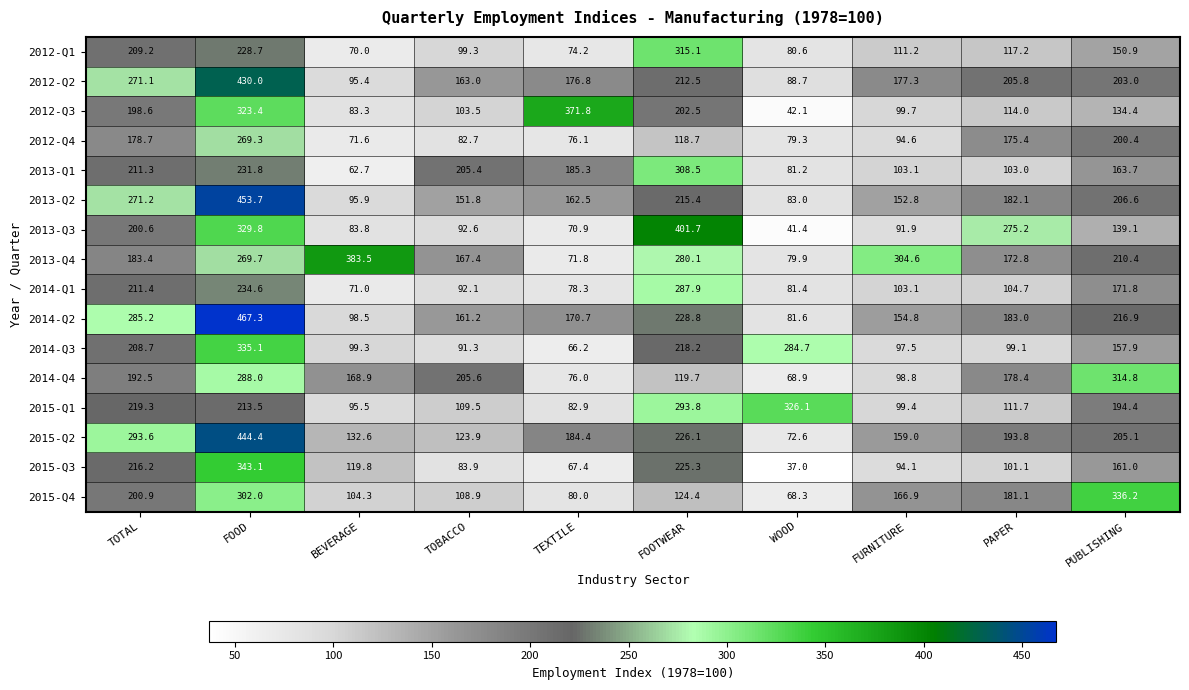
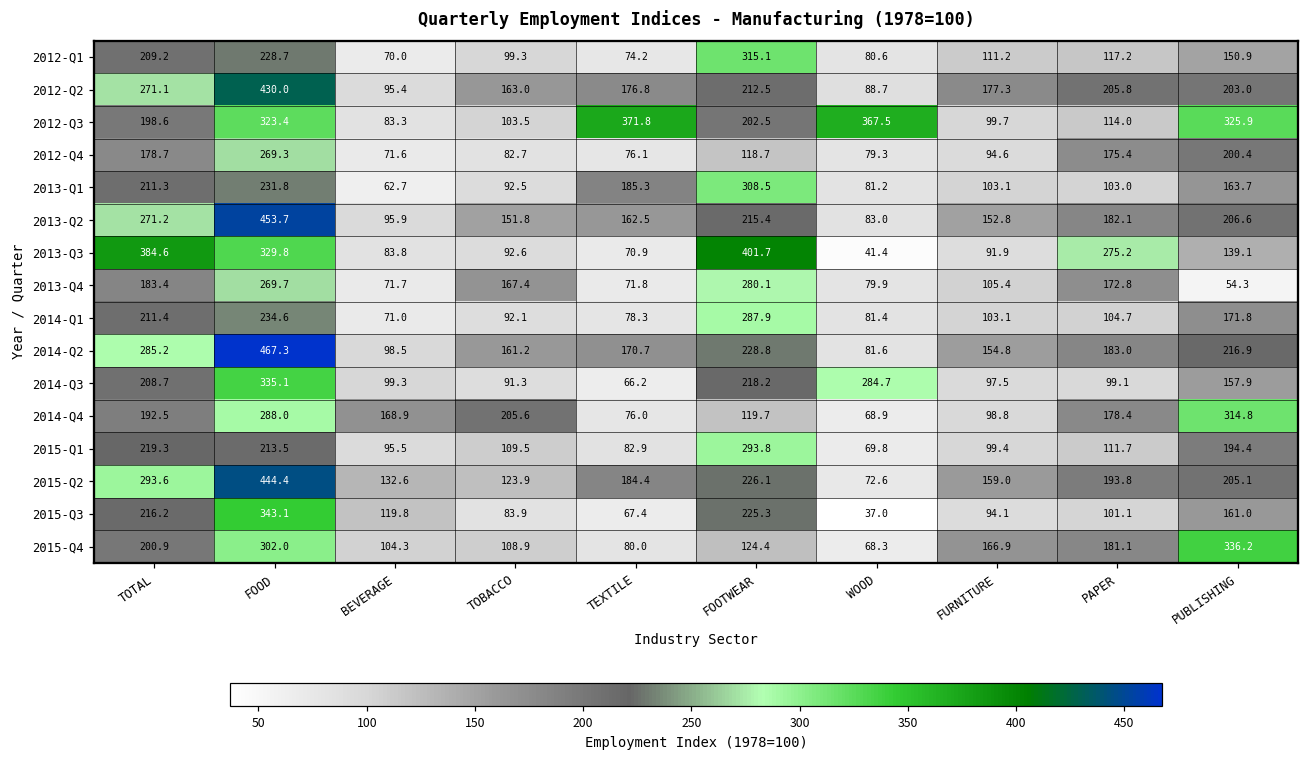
  {
    "2012-Q1": {
      "TOTAL": 209.2,
      "FOOD": 228.7,
      "BEVERAGE": 70.0,
      "TOBACCO": 99.3,
      "TEXTILE": 74.2,
      "FOOTWEAR": 315.1,
      "WOOD": 80.6,
      "FURNITURE": 111.2,
      "PAPER": 117.2,
      "PUBLISHING": 150.9
    },
    "2012-Q2": {
      "TOTAL": 271.1,
      "FOOD": 430.0,
      "BEVERAGE": 95.4,
      "TOBACCO": 163.0,
      "TEXTILE": 176.8,
      "FOOTWEAR": 212.5,
      "WOOD": 88.7,
      "FURNITURE": 177.3,
      "PAPER": 205.8,
      "PUBLISHING": 203.0
    },
    "2012-Q3": {
      "TOTAL": 198.6,
      "FOOD": 323.4,
      "BEVERAGE": 83.3,
      "TOBACCO": 103.5,
      "TEXTILE": 371.8,
      "FOOTWEAR": 202.5,
-     "WOOD": 42.1,
+     "WOOD": 367.5,
      "FURNITURE": 99.7,
      "PAPER": 114.0,
-     "PUBLISHING": 134.4
+     "PUBLISHING": 325.9
    },
    "2012-Q4": {
      "TOTAL": 178.7,
      "FOOD": 269.3,
      "BEVERAGE": 71.6,
      "TOBACCO": 82.7,
      "TEXTILE": 76.1,
      "FOOTWEAR": 118.7,
      "WOOD": 79.3,
      "FURNITURE": 94.6,
      "PAPER": 175.4,
      "PUBLISHING": 200.4
    },
    "2013-Q1": {
      "TOTAL": 211.3,
      "FOOD": 231.8,
      "BEVERAGE": 62.7,
-     "TOBACCO": 205.4,
+     "TOBACCO": 92.5,
      "TEXTILE": 185.3,
      "FOOTWEAR": 308.5,
      "WOOD": 81.2,
      "FURNITURE": 103.1,
      "PAPER": 103.0,
      "PUBLISHING": 163.7
    },
    "2013-Q2": {
      "TOTAL": 271.2,
      "FOOD": 453.7,
      "BEVERAGE": 95.9,
      "TOBACCO": 151.8,
      "TEXTILE": 162.5,
      "FOOTWEAR": 215.4,
      "WOOD": 83.0,
      "FURNITURE": 152.8,
      "PAPER": 182.1,
      "PUBLISHING": 206.6
    },
    "2013-Q3": {
-     "TOTAL": 200.6,
+     "TOTAL": 384.6,
      "FOOD": 329.8,
      "BEVERAGE": 83.8,
      "TOBACCO": 92.6,
      "TEXTILE": 70.9,
      "FOOTWEAR": 401.7,
      "WOOD": 41.4,
      "FURNITURE": 91.9,
      "PAPER": 275.2,
      "PUBLISHING": 139.1
    },
    "2013-Q4": {
      "TOTAL": 183.4,
      "FOOD": 269.7,
-     "BEVERAGE": 383.5,
+     "BEVERAGE": 71.7,
      "TOBACCO": 167.4,
      "TEXTILE": 71.8,
      "FOOTWEAR": 280.1,
      "WOOD": 79.9,
-     "FURNITURE": 304.6,
+     "FURNITURE": 105.4,
      "PAPER": 172.8,
-     "PUBLISHING": 210.4
+     "PUBLISHING": 54.3
    },
    "2014-Q1": {
      "TOTAL": 211.4,
      "FOOD": 234.6,
      "BEVERAGE": 71.0,
      "TOBACCO": 92.1,
      "TEXTILE": 78.3,
      "FOOTWEAR": 287.9,
      "WOOD": 81.4,
      "FURNITURE": 103.1,
      "PAPER": 104.7,
      "PUBLISHING": 171.8
    },
    "2014-Q2": {
      "TOTAL": 285.2,
      "FOOD": 467.3,
      "BEVERAGE": 98.5,
      "TOBACCO": 161.2,
      "TEXTILE": 170.7,
      "FOOTWEAR": 228.8,
      "WOOD": 81.6,
      "FURNITURE": 154.8,
      "PAPER": 183.0,
      "PUBLISHING": 216.9
    },
    "2014-Q3": {
      "TOTAL": 208.7,
      "FOOD": 335.1,
      "BEVERAGE": 99.3,
      "TOBACCO": 91.3,
      "TEXTILE": 66.2,
      "FOOTWEAR": 218.2,
      "WOOD": 284.7,
      "FURNITURE": 97.5,
      "PAPER": 99.1,
      "PUBLISHING": 157.9
    },
    "2014-Q4": {
      "TOTAL": 192.5,
      "FOOD": 288.0,
      "BEVERAGE": 168.9,
      "TOBACCO": 205.6,
      "TEXTILE": 76.0,
      "FOOTWEAR": 119.7,
      "WOOD": 68.9,
      "FURNITURE": 98.8,
      "PAPER": 178.4,
      "PUBLISHING": 314.8
    },
    "2015-Q1": {
      "TOTAL": 219.3,
      "FOOD": 213.5,
      "BEVERAGE": 95.5,
      "TOBACCO": 109.5,
      "TEXTILE": 82.9,
      "FOOTWEAR": 293.8,
-     "WOOD": 326.1,
+     "WOOD": 69.8,
      "FURNITURE": 99.4,
      "PAPER": 111.7,
      "PUBLISHING": 194.4
    },
    "2015-Q2": {
      "TOTAL": 293.6,
      "FOOD": 444.4,
      "BEVERAGE": 132.6,
      "TOBACCO": 123.9,
      "TEXTILE": 184.4,
      "FOOTWEAR": 226.1,
      "WOOD": 72.6,
      "FURNITURE": 159.0,
      "PAPER": 193.8,
      "PUBLISHING": 205.1
    },
    "2015-Q3": {
      "TOTAL": 216.2,
      "FOOD": 343.1,
      "BEVERAGE": 119.8,
      "TOBACCO": 83.9,
      "TEXTILE": 67.4,
      "FOOTWEAR": 225.3,
      "WOOD": 37.0,
      "FURNITURE": 94.1,
      "PAPER": 101.1,
      "PUBLISHING": 161.0
    },
    "2015-Q4": {
      "TOTAL": 200.9,
      "FOOD": 302.0,
      "BEVERAGE": 104.3,
      "TOBACCO": 108.9,
      "TEXTILE": 80.0,
      "FOOTWEAR": 124.4,
      "WOOD": 68.3,
      "FURNITURE": 166.9,
      "PAPER": 181.1,
      "PUBLISHING": 336.2
    }
  }
